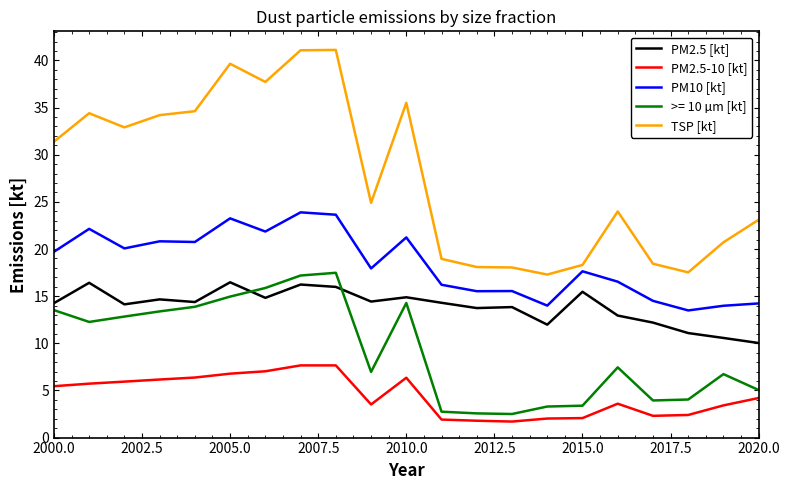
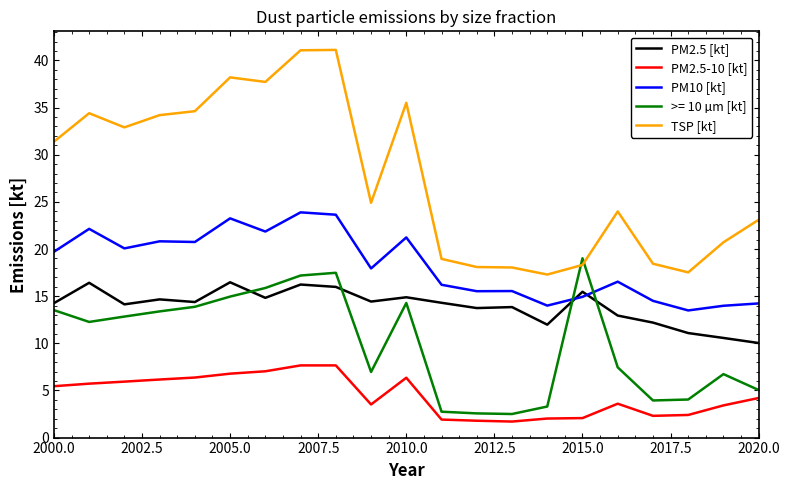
  {
    "PM2.5 [kt]": {
      "2000.0": 14,
      "2005.0": 16,
      "2010.0": 15,
      "2015.0": 15,
      "2020.0": 10
    },
    "PM2.5-10 [kt]": {
      "2000.0": 5,
      "2005.0": 7,
      "2010.0": 6,
      "2015.0": 2,
      "2020.0": 4
    },
    "PM10 [kt]": {
      "2000.0": 20,
      "2005.0": 23,
      "2010.0": 21,
-     "2015.0": 18,
+     "2015.0": 15,
      "2020.0": 14
    },
    ">= 10 µm [kt]": {
      "2000.0": 14,
      "2005.0": 15,
      "2010.0": 14,
-     "2015.0": 3,
+     "2015.0": 19,
      "2020.0": 5
    },
    "TSP [kt]": {
      "2000.0": 31,
-     "2005.0": 40,
+     "2005.0": 38,
      "2010.0": 36,
      "2015.0": 18,
      "2020.0": 23
    }
  }
